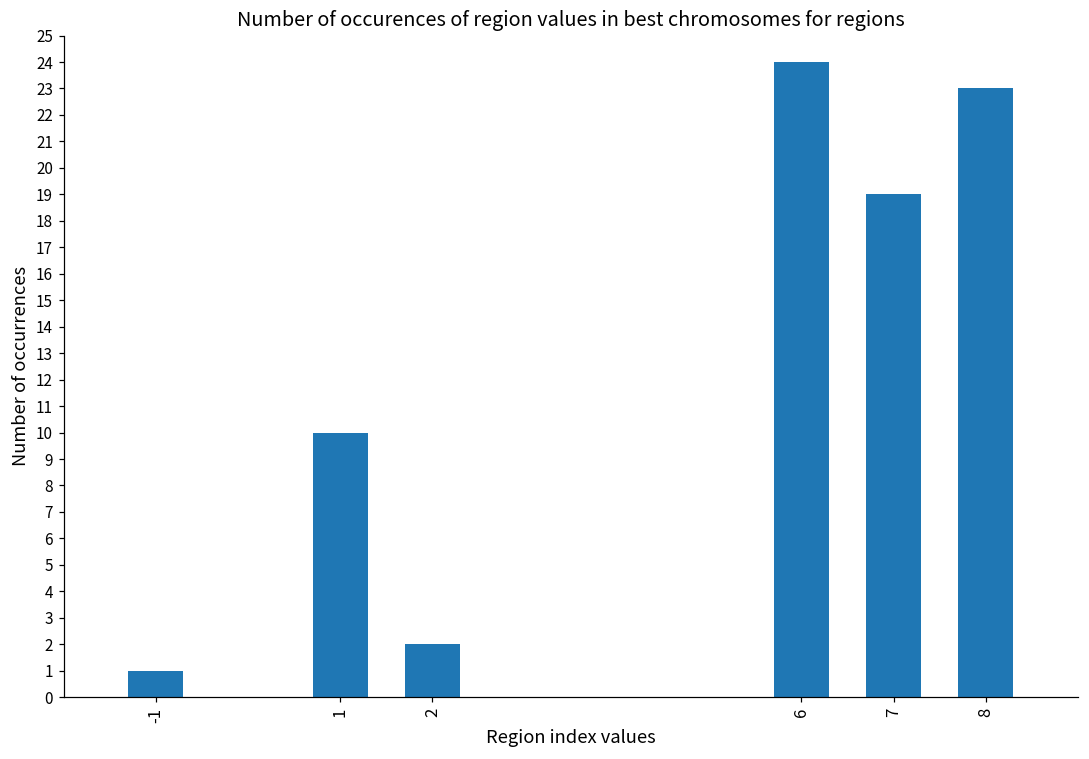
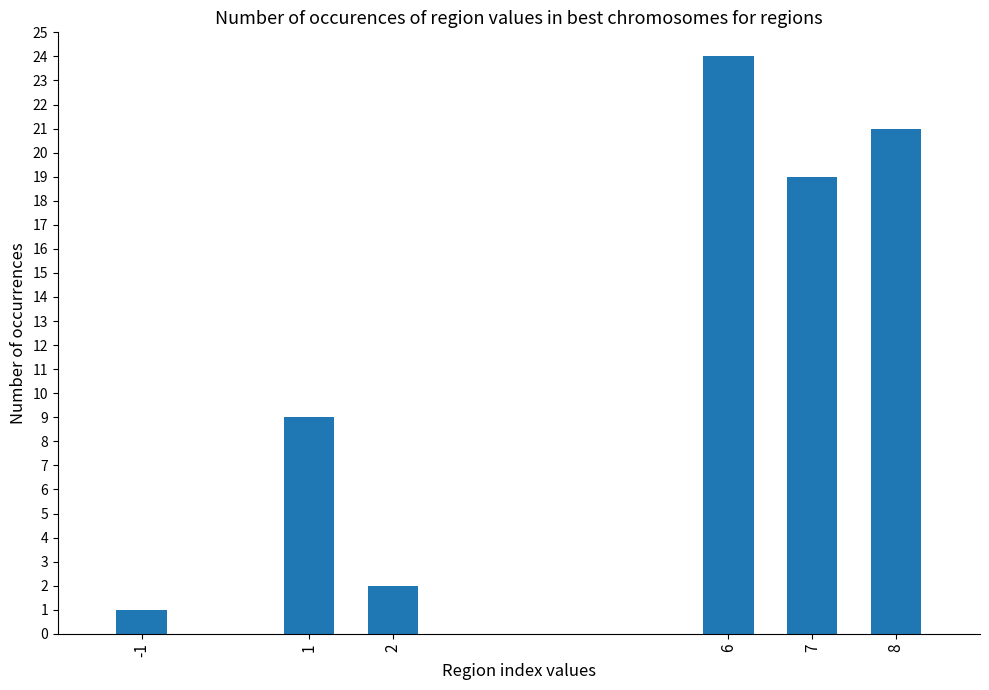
  {
    "-1": 1,
-   "1": 10,
+   "1": 9,
    "2": 2,
    "6": 24,
    "7": 19,
-   "8": 23
+   "8": 21
  }
